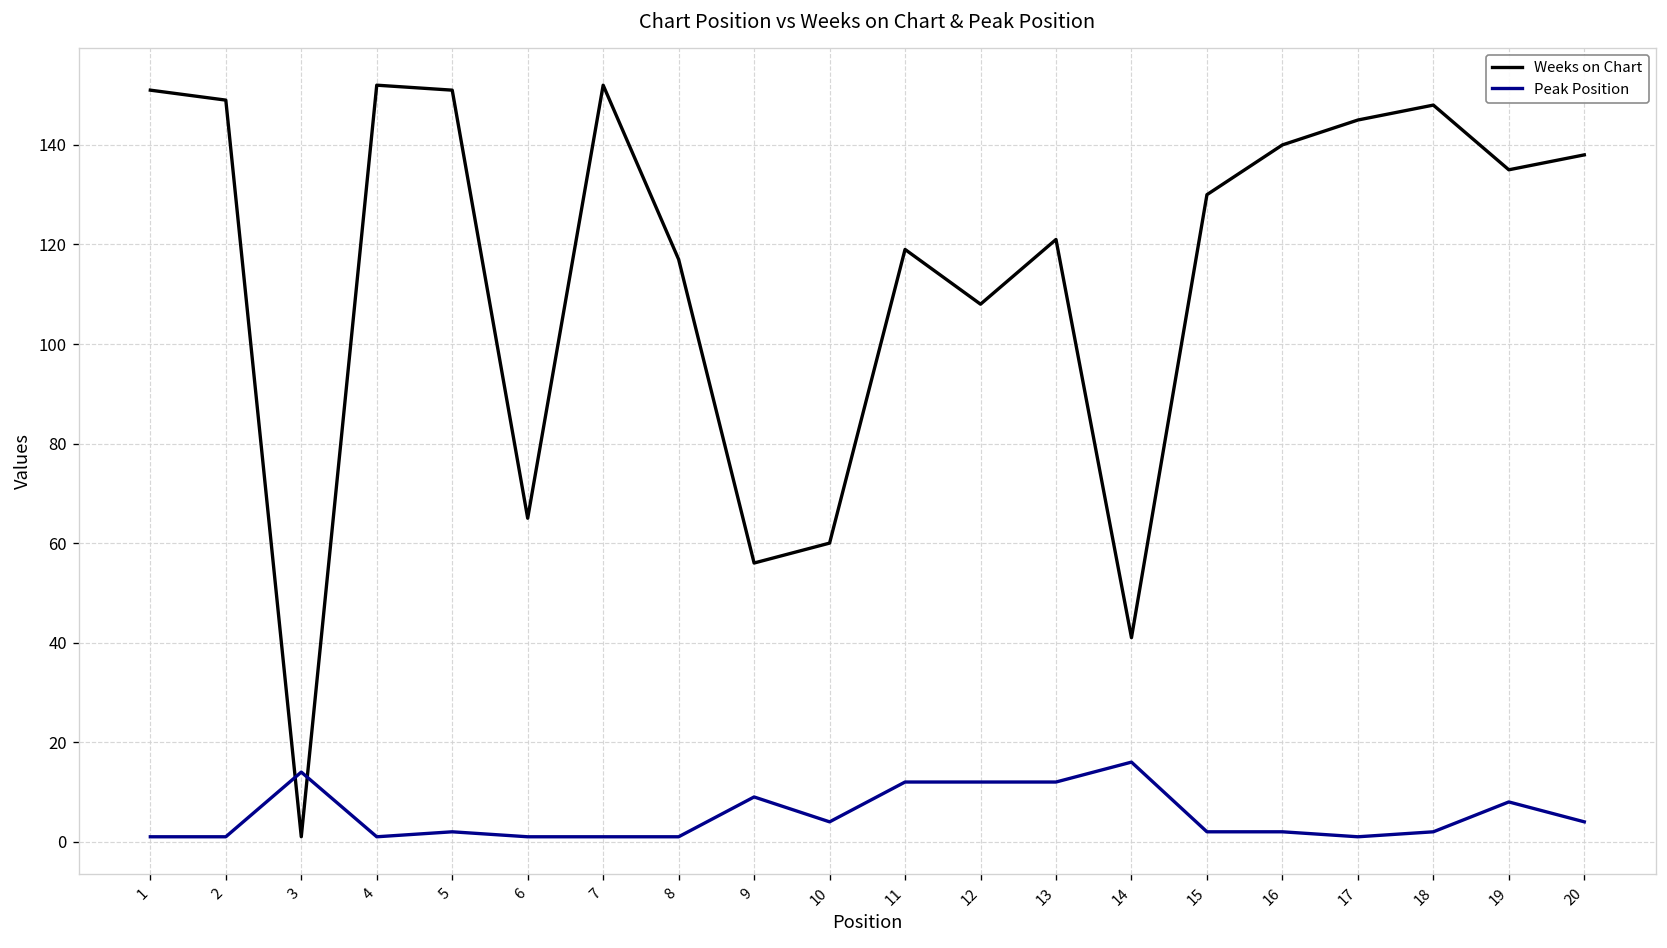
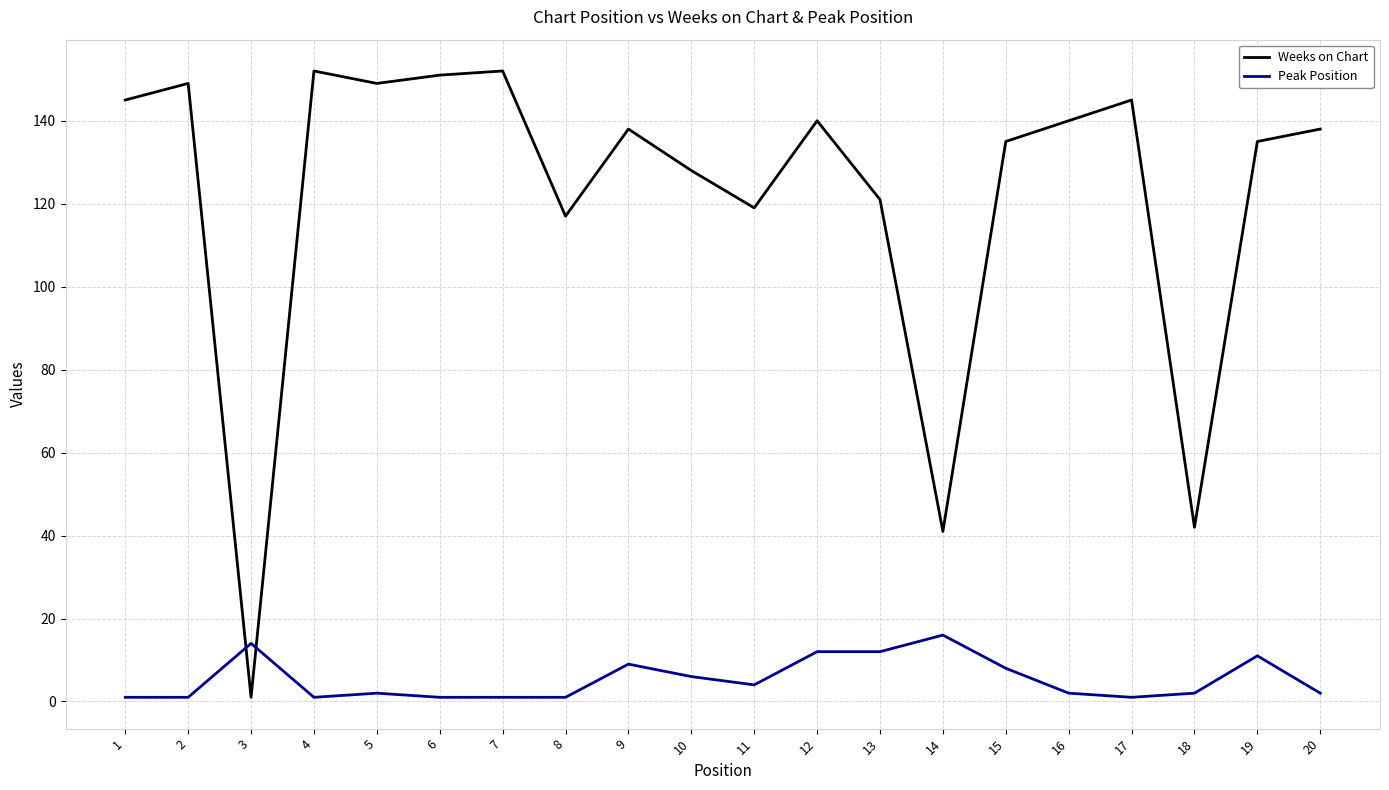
  {
    "Weeks on Chart": {
-     "1": 151,
+     "1": 145,
      "2": 149,
      "3": 1,
      "4": 152,
-     "5": 151,
-     "6": 65,
+     "5": 149,
+     "6": 151,
      "7": 152,
      "8": 117,
-     "9": 56,
-     "10": 60,
+     "9": 138,
+     "10": 128,
      "11": 119,
-     "12": 108,
+     "12": 140,
      "13": 121,
      "14": 41,
-     "15": 130,
+     "15": 135,
      "16": 140,
      "17": 145,
-     "18": 148,
+     "18": 42,
      "19": 135,
      "20": 138
    },
    "Peak Position": {
      "1": 1,
      "2": 1,
      "3": 14,
      "4": 1,
      "5": 2,
      "6": 1,
      "7": 1,
      "8": 1,
      "9": 9,
-     "10": 4,
-     "11": 12,
+     "10": 6,
+     "11": 4,
      "12": 12,
      "13": 12,
      "14": 16,
-     "15": 2,
+     "15": 8,
      "16": 2,
      "17": 1,
      "18": 2,
-     "19": 8,
-     "20": 4
+     "19": 11,
+     "20": 2
    }
  }
